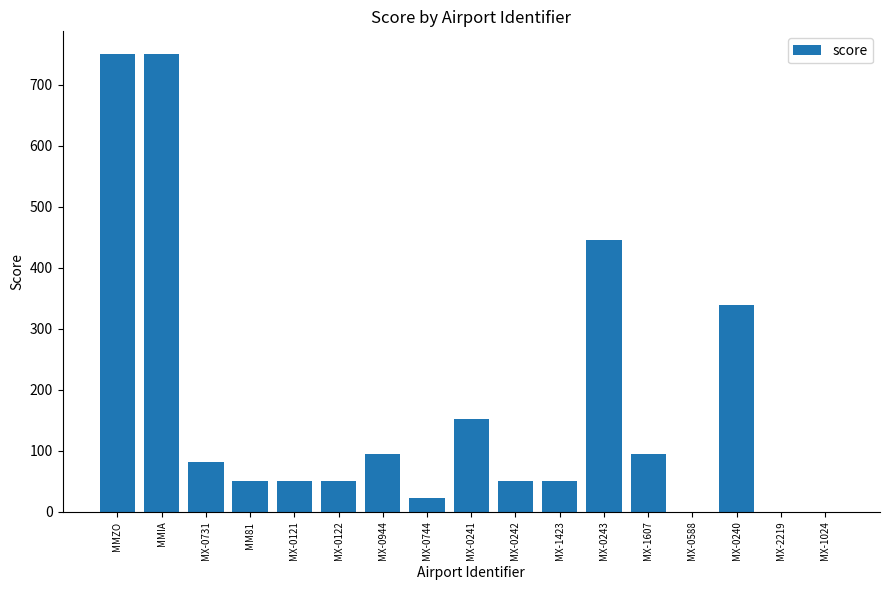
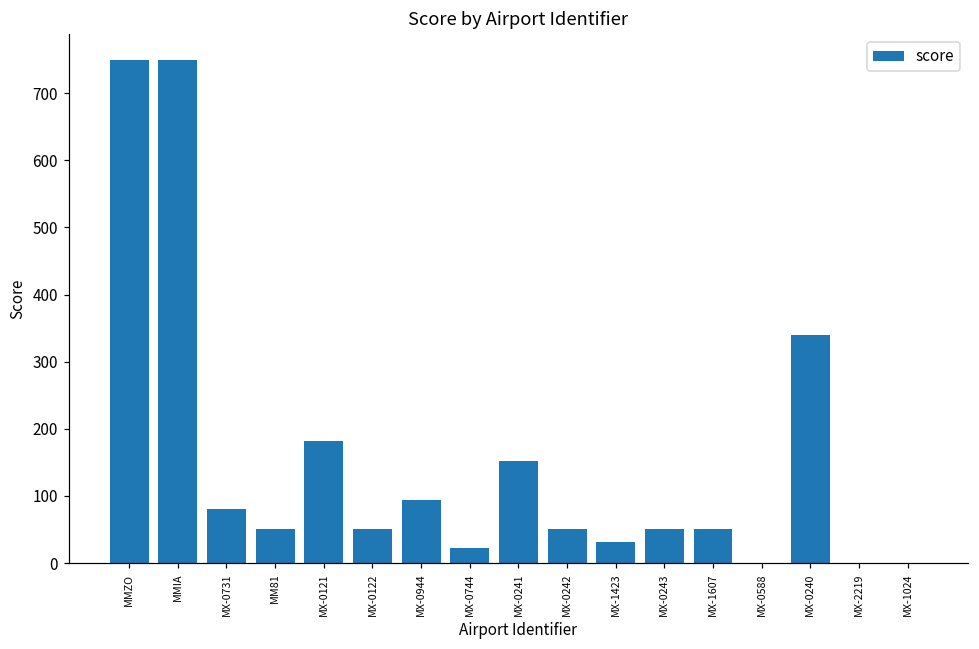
  {
    "MMZO": 750,
    "MMIA": 750,
    "MX-0731": 80,
    "MM81": 50,
-   "MX-0121": 50,
+   "MX-0121": 180,
    "MX-0122": 50,
    "MX-0944": 90,
    "MX-0744": 20,
    "MX-0241": 150,
    "MX-0242": 50,
-   "MX-1423": 50,
-   "MX-0243": 450,
-   "MX-1607": 90,
+   "MX-1423": 30,
+   "MX-0243": 50,
+   "MX-1607": 50,
    "MX-0588": 0,
    "MX-0240": 340,
    "MX-2219": 0,
    "MX-1024": 0
  }
